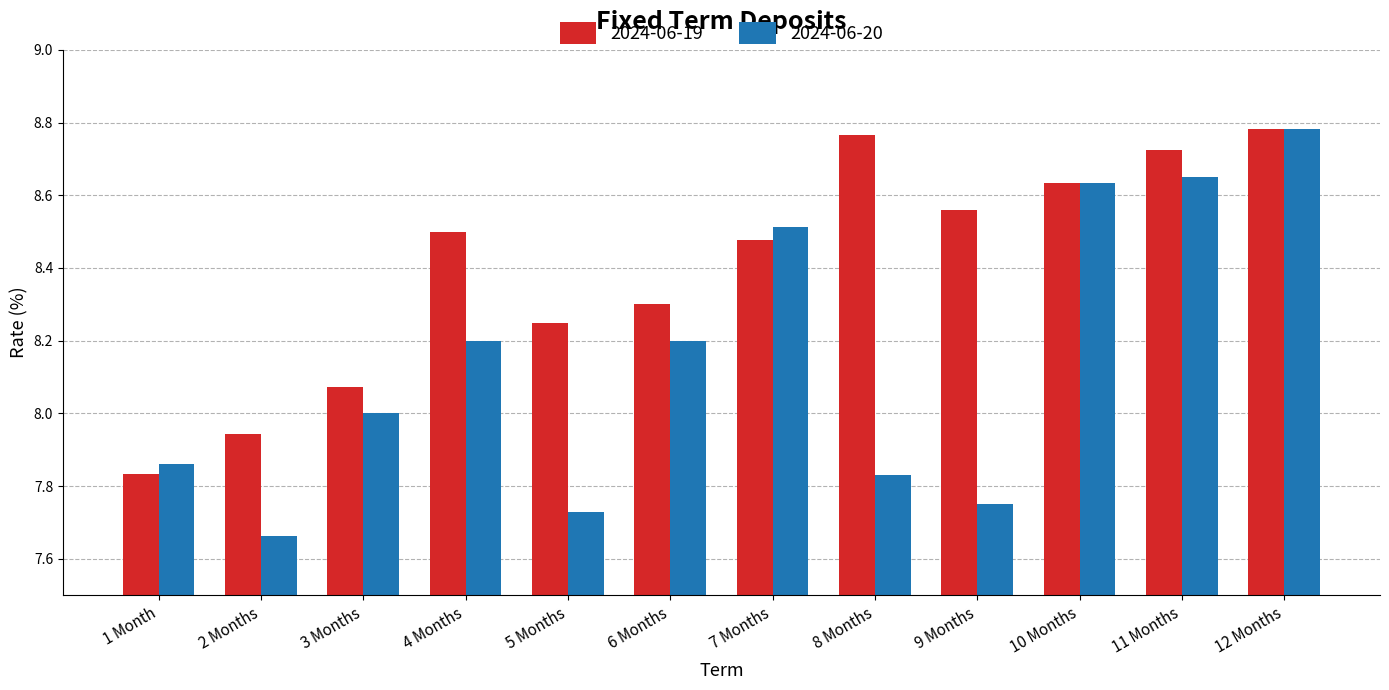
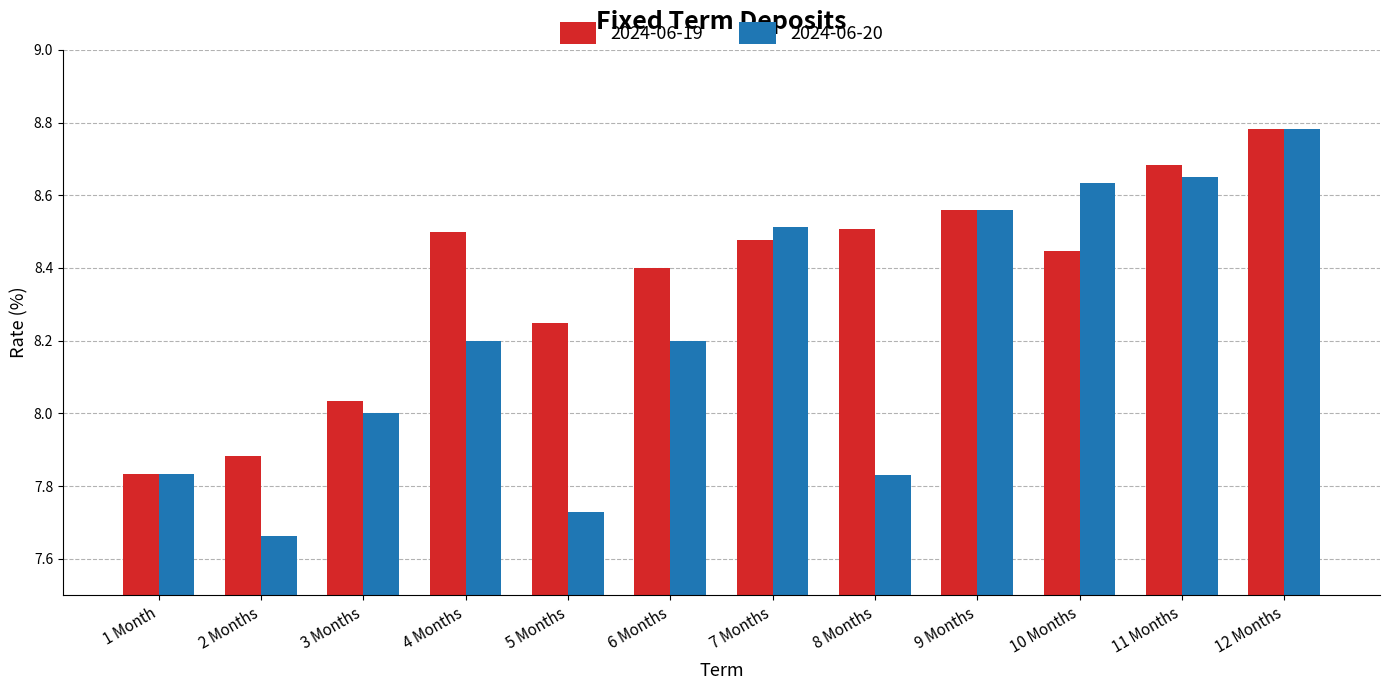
  {
    "2024-06-19": {
      "1 Month": 7.83,
-     "2 Months": 7.94,
-     "3 Months": 8.07,
+     "2 Months": 7.88,
+     "3 Months": 8.03,
      "4 Months": 8.50,
      "5 Months": 8.25,
-     "6 Months": 8.3,
+     "6 Months": 8.4,
      "7 Months": 8.48,
-     "8 Months": 8.76,
+     "8 Months": 8.51,
      "9 Months": 8.56,
-     "10 Months": 8.63,
-     "11 Months": 8.73,
+     "10 Months": 8.45,
+     "11 Months": 8.68,
      "12 Months": 8.78
    },
    "2024-06-20": {
-     "1 Month": 7.86,
+     "1 Month": 7.83,
      "2 Months": 7.66,
      "3 Months": 8.00,
      "4 Months": 8.20,
      "5 Months": 7.73,
      "6 Months": 8.20,
      "7 Months": 8.51,
      "8 Months": 7.83,
-     "9 Months": 7.75,
+     "9 Months": 8.56,
      "10 Months": 8.63,
      "11 Months": 8.65,
      "12 Months": 8.78
    }
  }
